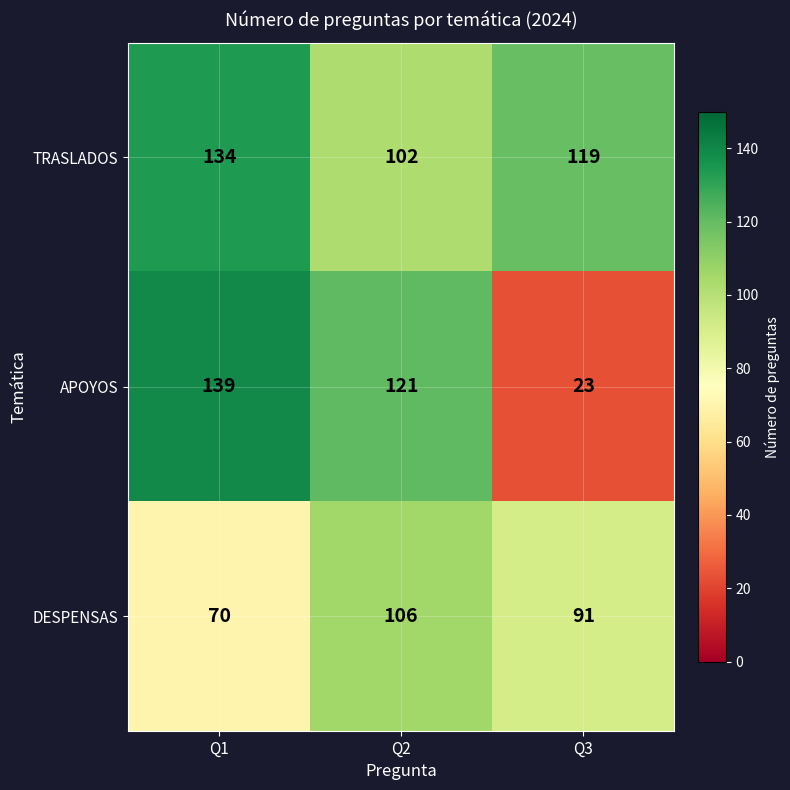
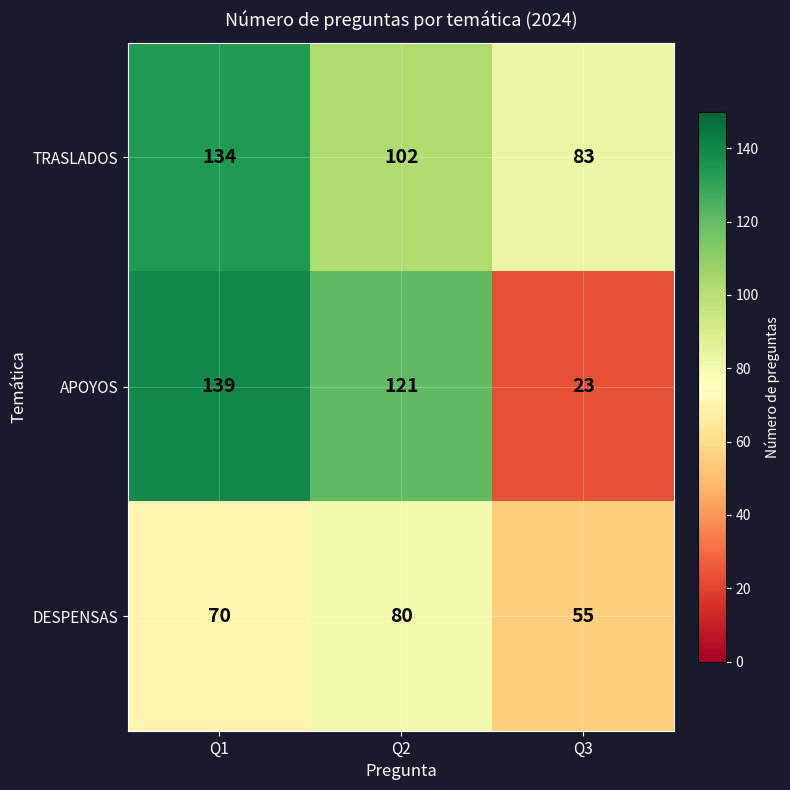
  {
    "TRASLADOS": {
      "Q1": 134,
      "Q2": 102,
-     "Q3": 119
+     "Q3": 83
    },
    "APOYOS": {
      "Q1": 139,
      "Q2": 121,
      "Q3": 23
    },
    "DESPENSAS": {
      "Q1": 70,
-     "Q2": 106,
-     "Q3": 91
+     "Q2": 80,
+     "Q3": 55
    }
  }
